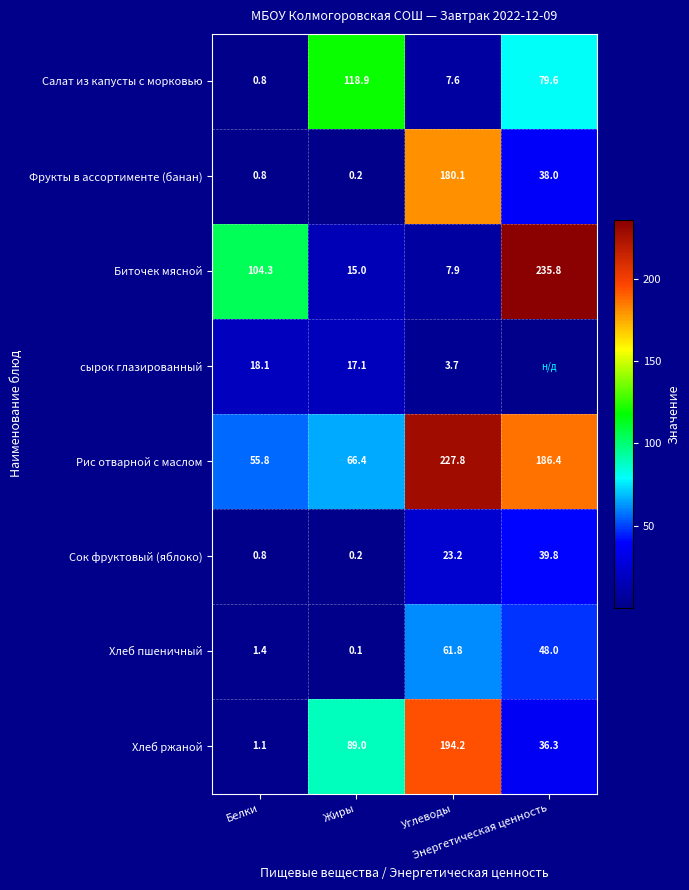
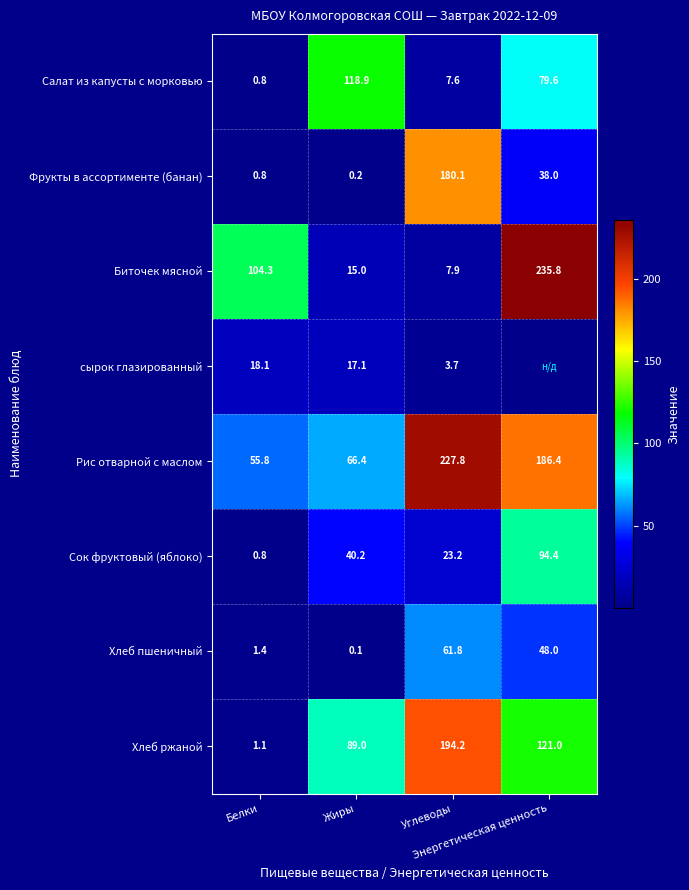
  {
    "Салат из капусты с морковью": {
      "Белки": 0.8,
      "Жиры": 118.9,
      "Углеводы": 7.6,
      "Энергетическая ценность": 79.6
    },
    "Фрукты в ассортименте (банан)": {
      "Белки": 0.8,
      "Жиры": 0.2,
      "Углеводы": 180.1,
      "Энергетическая ценность": 38.0
    },
    "Биточек мясной": {
      "Белки": 104.3,
      "Жиры": 15.0,
      "Углеводы": 7.9,
      "Энергетическая ценность": 235.8
    },
    "сырок глазированный": {
      "Белки": 18.1,
      "Жиры": 17.1,
      "Углеводы": 3.7
    },
    "Рис отварной с маслом": {
      "Белки": 55.8,
      "Жиры": 66.4,
      "Углеводы": 227.8,
      "Энергетическая ценность": 186.4
    },
    "Сок фруктовый (яблоко)": {
      "Белки": 0.8,
-     "Жиры": 0.2,
+     "Жиры": 40.2,
      "Углеводы": 23.2,
-     "Энергетическая ценность": 39.8
+     "Энергетическая ценность": 94.4
    },
    "Хлеб пшеничный": {
      "Белки": 1.4,
      "Жиры": 0.1,
      "Углеводы": 61.8,
      "Энергетическая ценность": 48.0
    },
    "Хлеб ржаной": {
      "Белки": 1.1,
      "Жиры": 89.0,
      "Углеводы": 194.2,
-     "Энергетическая ценность": 36.3
+     "Энергетическая ценность": 121.0
    }
  }
